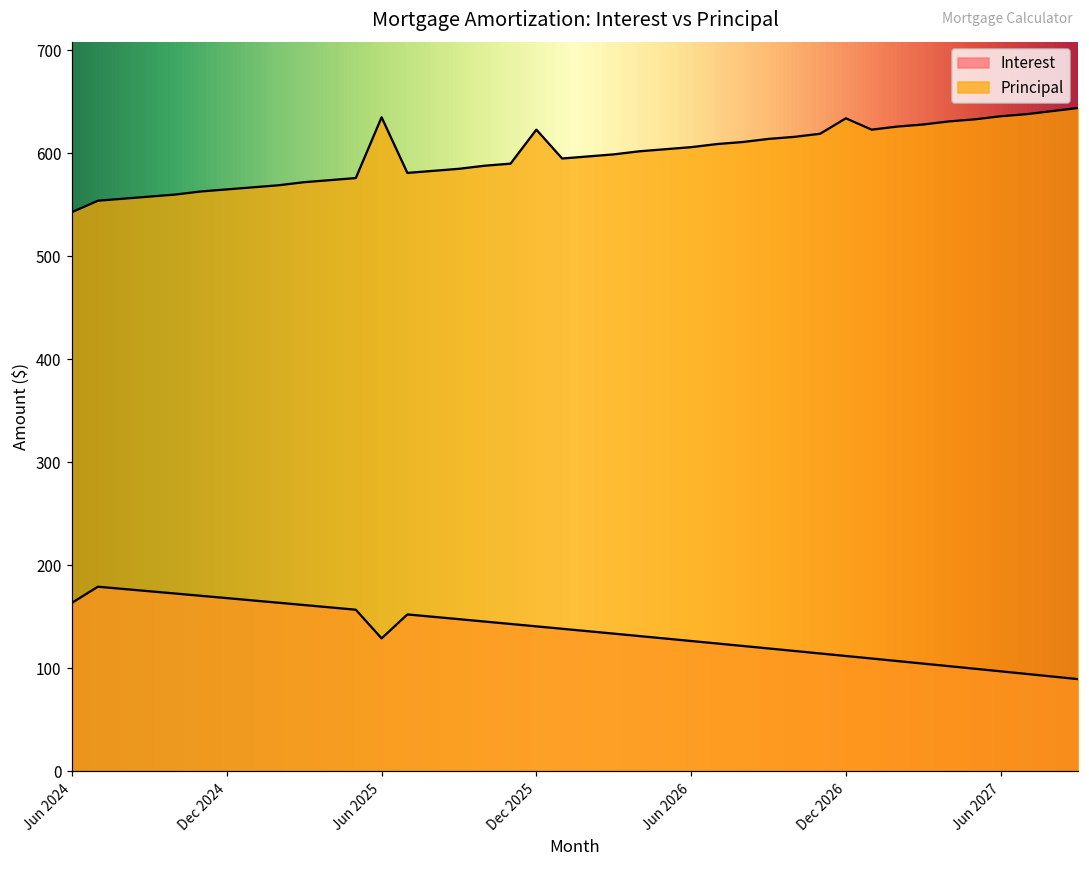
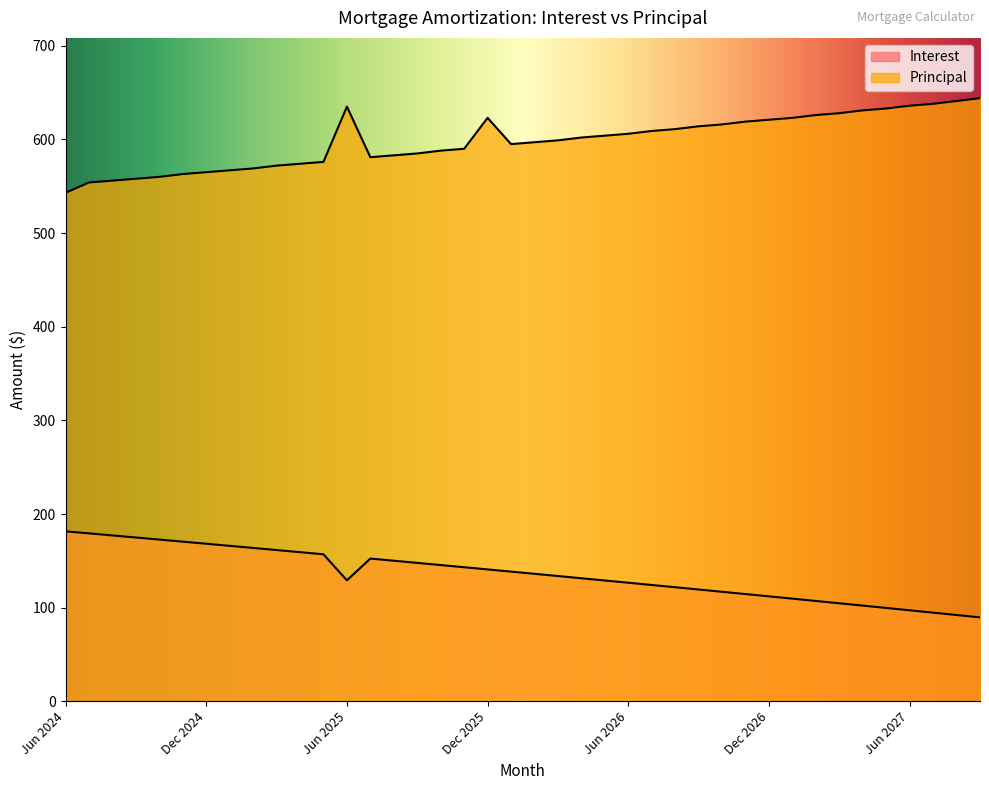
  {
    "Interest": {
-     "Jun 2024": 160,
+     "Jun 2024": 180,
      "Dec 2024": 170,
      "Jun 2025": 130,
      "Dec 2025": 140,
      "Jun 2026": 130,
      "Dec 2026": 110,
      "Jun 2027": 100
    },
    "Principal": {
      "Jun 2024": 540,
      "Dec 2024": 570,
      "Jun 2025": 640,
      "Dec 2025": 620,
      "Jun 2026": 610,
-     "Dec 2026": 630,
+     "Dec 2026": 620,
      "Jun 2027": 640
    }
  }
